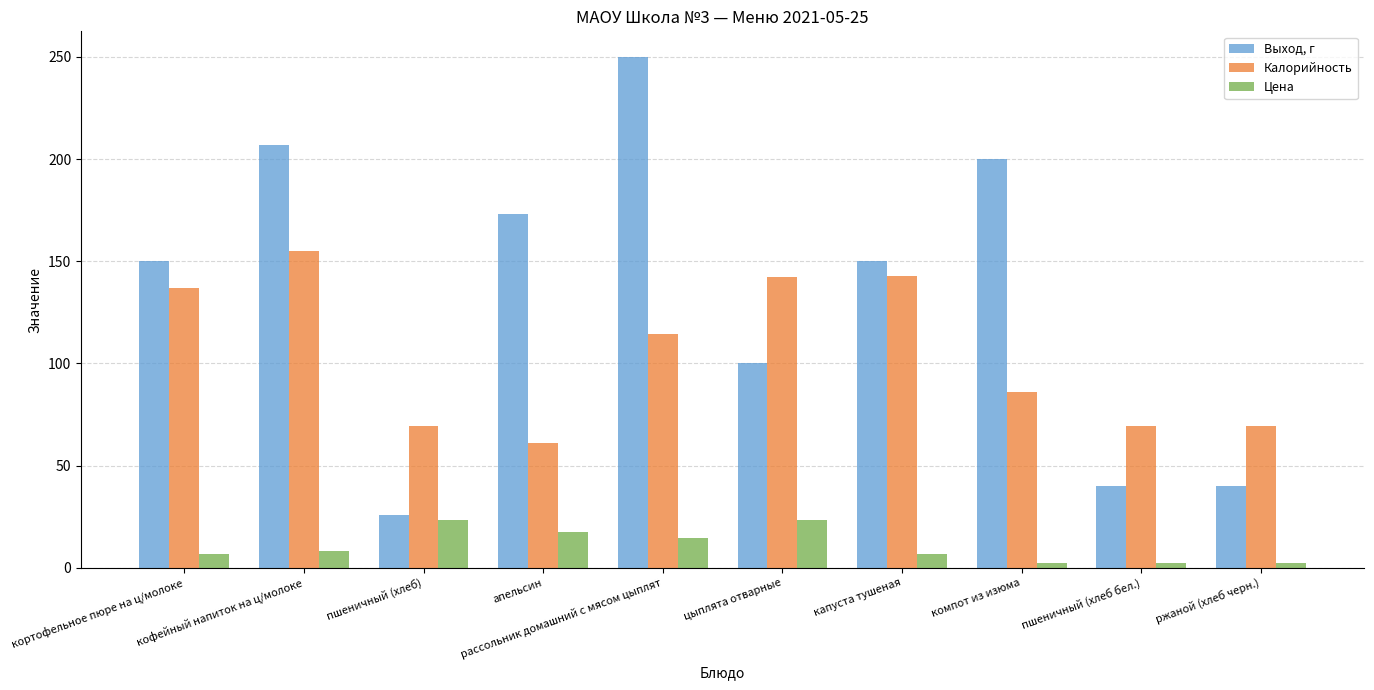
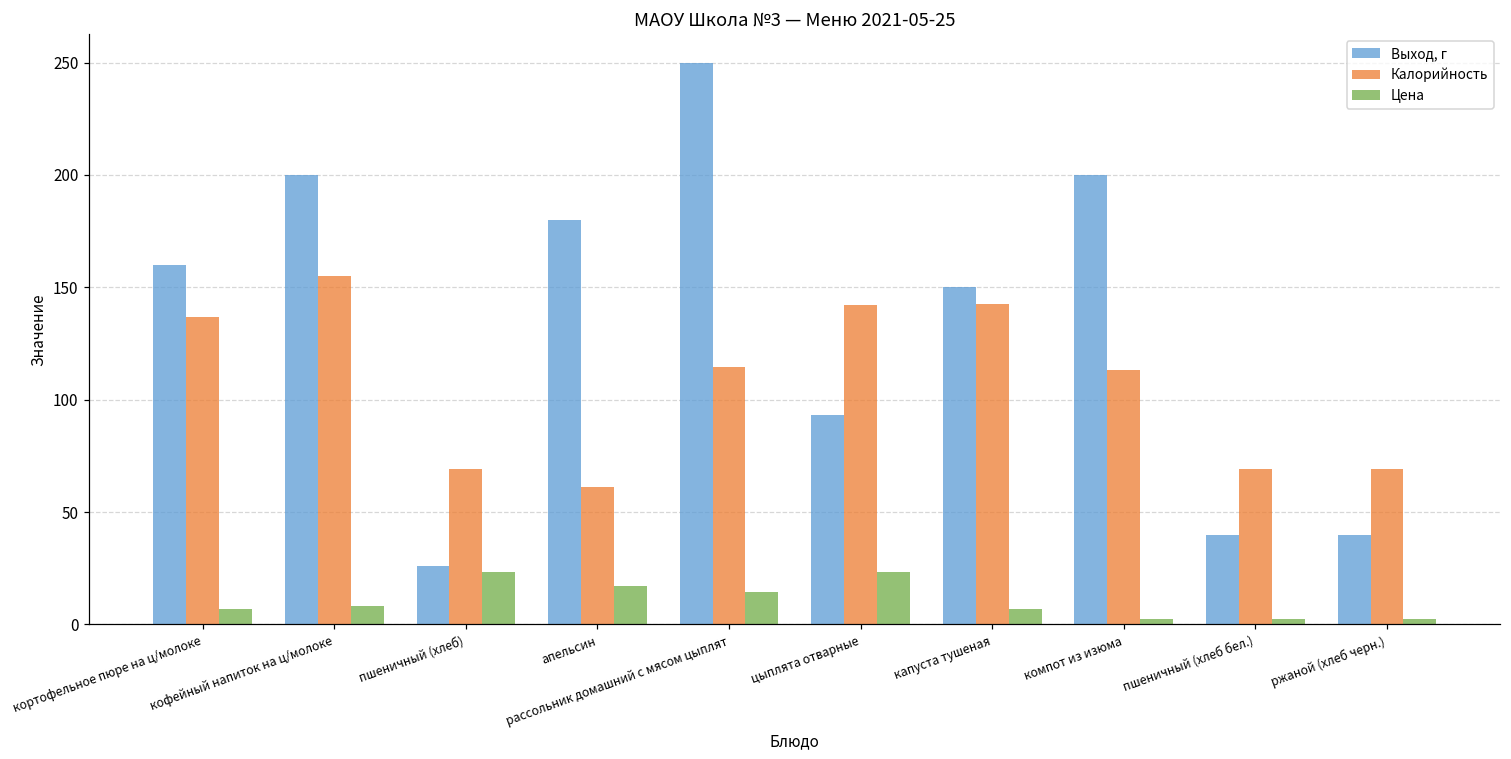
  {
    "Выход, г": {
-     "кортофельное пюре на ц/молоке": 150,
-     "кофейный напиток на ц/молоке": 207,
+     "кортофельное пюре на ц/молоке": 160,
+     "кофейный напиток на ц/молоке": 200,
      "пшеничный (хлеб)": 26,
-     "апельсин": 173,
+     "апельсин": 180,
      "рассольник домашний с мясом цыплят": 250,
-     "цыплята отварные": 100,
+     "цыплята отварные": 93,
      "капуста тушеная": 150,
      "компот из изюма": 200,
      "пшеничный (хлеб бел.)": 40,
      "ржаной (хлеб черн.)": 40
    },
    "Калорийность": {
      "кортофельное пюре на ц/молоке": 137,
      "кофейный напиток на ц/молоке": 155,
      "пшеничный (хлеб)": 69,
      "апельсин": 61,
      "рассольник домашний с мясом цыплят": 115,
      "цыплята отварные": 142,
      "капуста тушеная": 143,
-     "компот из изюма": 86,
+     "компот из изюма": 113,
      "пшеничный (хлеб бел.)": 69,
      "ржаной (хлеб черн.)": 69
    },
    "Цена": {
      "кортофельное пюре на ц/молоке": 7,
      "кофейный напиток на ц/молоке": 8,
      "пшеничный (хлеб)": 23,
      "апельсин": 17,
      "рассольник домашний с мясом цыплят": 14,
      "цыплята отварные": 23,
      "капуста тушеная": 7,
      "компот из изюма": 3,
      "пшеничный (хлеб бел.)": 2,
      "ржаной (хлеб черн.)": 2
    }
  }
